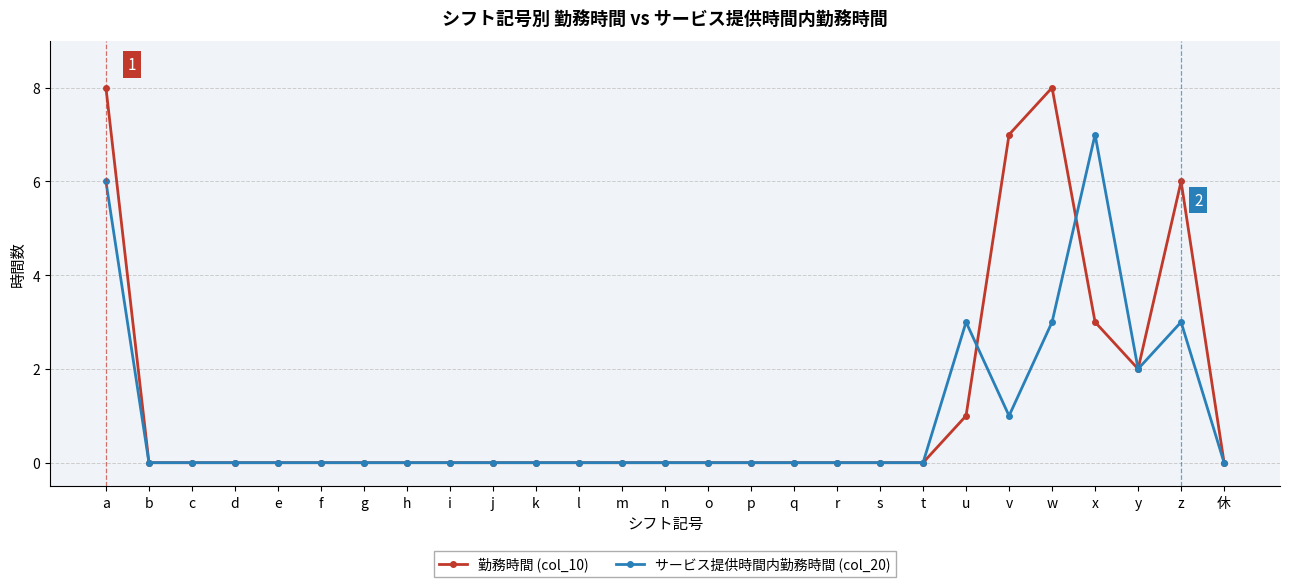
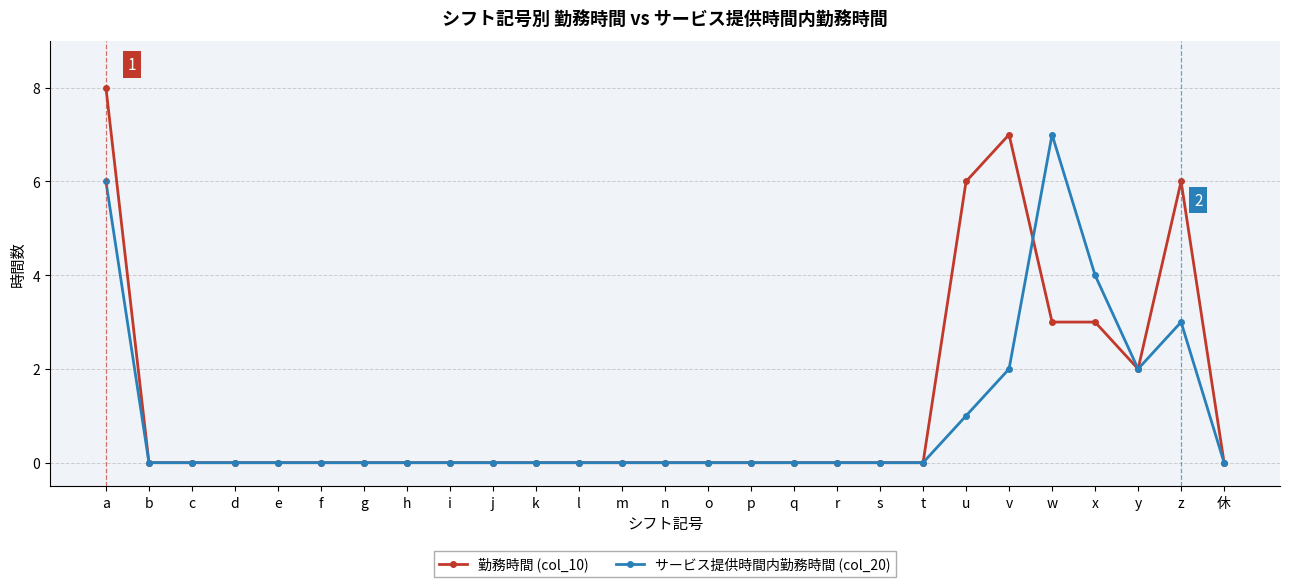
  {
    "勤務時間 (col_10)": {
      "a": 8,
-     "u": 1,
+     "u": 6,
      "v": 7,
-     "w": 8,
+     "w": 3,
      "x": 3
    },
    "サービス提供時間内勤務時間 (col_20)": {
      "a": 6,
-     "u": 3,
-     "v": 1,
-     "w": 3,
-     "x": 7,
+     "u": 1,
+     "v": 2,
+     "w": 7,
+     "x": 4,
      "z": 3
    }
  }
